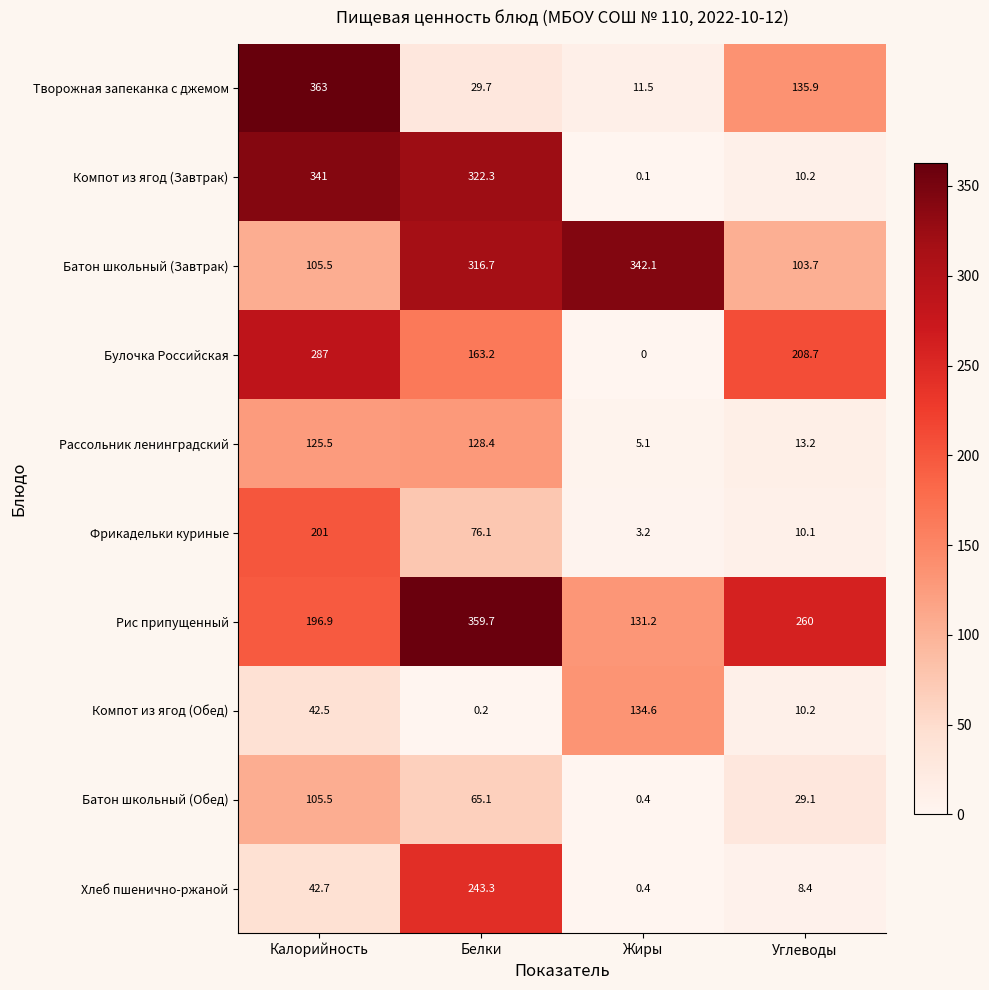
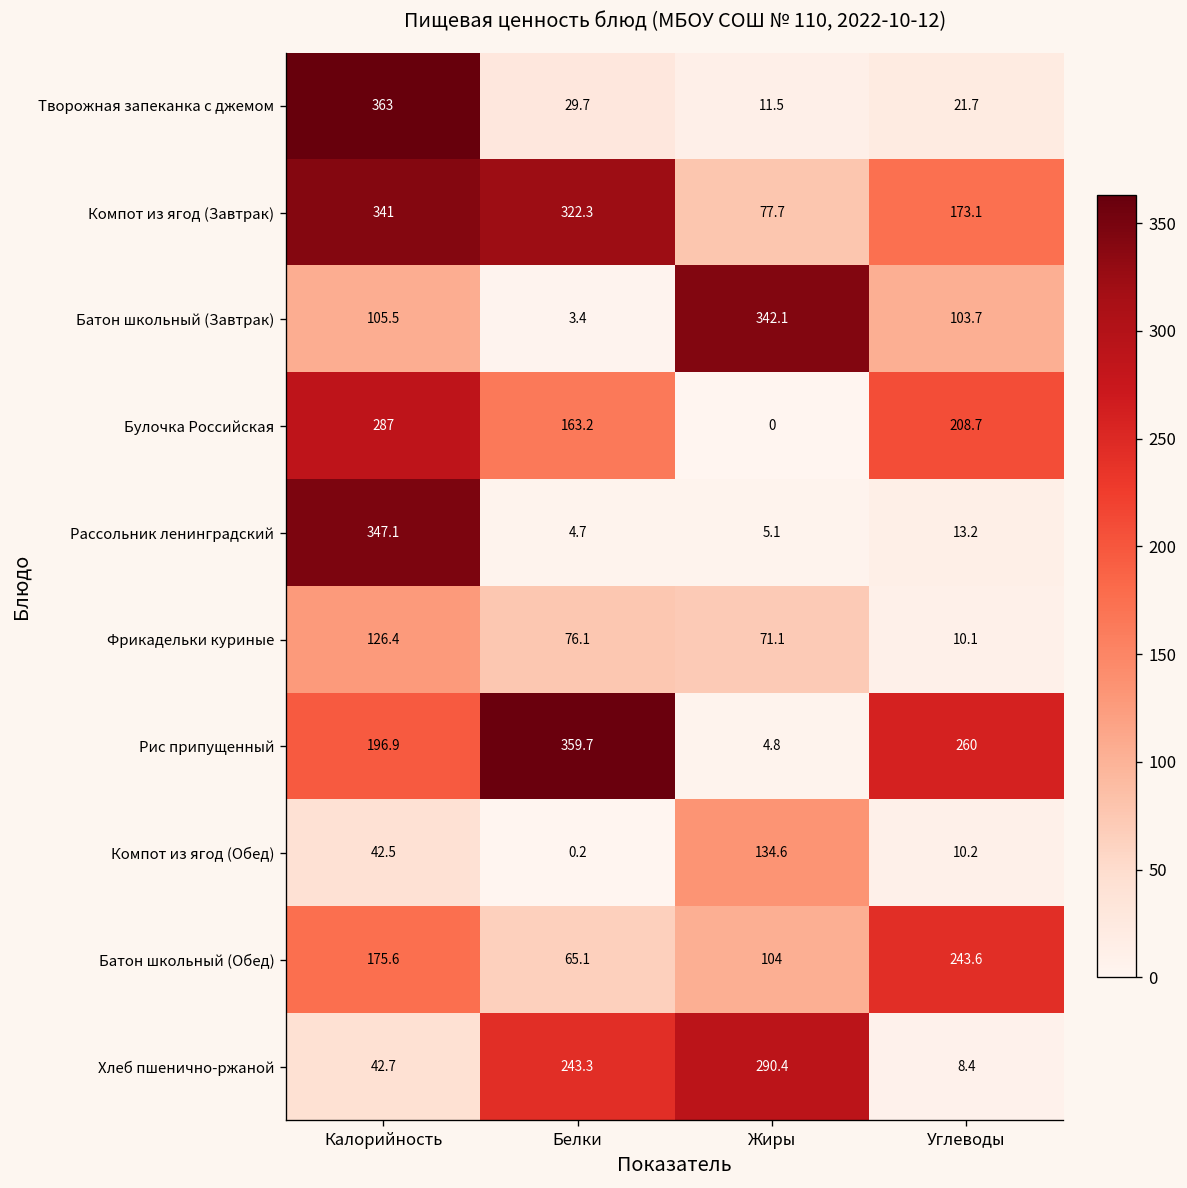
  {
    "Творожная запеканка с джемом": {
      "Калорийность": 363,
      "Белки": 29.7,
      "Жиры": 11.5,
-     "Углеводы": 135.9
+     "Углеводы": 21.7
    },
    "Компот из ягод (Завтрак)": {
      "Калорийность": 341,
      "Белки": 322.3,
-     "Жиры": 0.1,
-     "Углеводы": 10.2
+     "Жиры": 77.7,
+     "Углеводы": 173.1
    },
    "Батон школьный (Завтрак)": {
      "Калорийность": 105.5,
-     "Белки": 316.7,
+     "Белки": 3.4,
      "Жиры": 342.1,
      "Углеводы": 103.7
    },
    "Булочка Российская": {
      "Калорийность": 287,
      "Белки": 163.2,
      "Жиры": 0,
      "Углеводы": 208.7
    },
    "Рассольник ленинградский": {
-     "Калорийность": 125.5,
-     "Белки": 128.4,
+     "Калорийность": 347.1,
+     "Белки": 4.7,
      "Жиры": 5.1,
      "Углеводы": 13.2
    },
    "Фрикадельки куриные": {
-     "Калорийность": 201,
+     "Калорийность": 126.4,
      "Белки": 76.1,
-     "Жиры": 3.2,
+     "Жиры": 71.1,
      "Углеводы": 10.1
    },
    "Рис припущенный": {
      "Калорийность": 196.9,
      "Белки": 359.7,
-     "Жиры": 131.2,
+     "Жиры": 4.8,
      "Углеводы": 260
    },
    "Компот из ягод (Обед)": {
      "Калорийность": 42.5,
      "Белки": 0.2,
      "Жиры": 134.6,
      "Углеводы": 10.2
    },
    "Батон школьный (Обед)": {
-     "Калорийность": 105.5,
+     "Калорийность": 175.6,
      "Белки": 65.1,
-     "Жиры": 0.4,
-     "Углеводы": 29.1
+     "Жиры": 104,
+     "Углеводы": 243.6
    },
    "Хлеб пшенично-ржаной": {
      "Калорийность": 42.7,
      "Белки": 243.3,
-     "Жиры": 0.4,
+     "Жиры": 290.4,
      "Углеводы": 8.4
    }
  }
